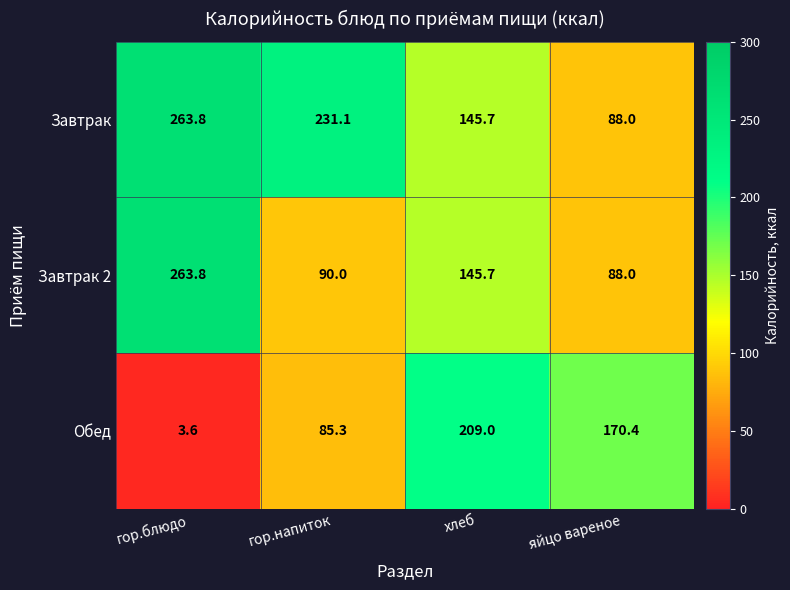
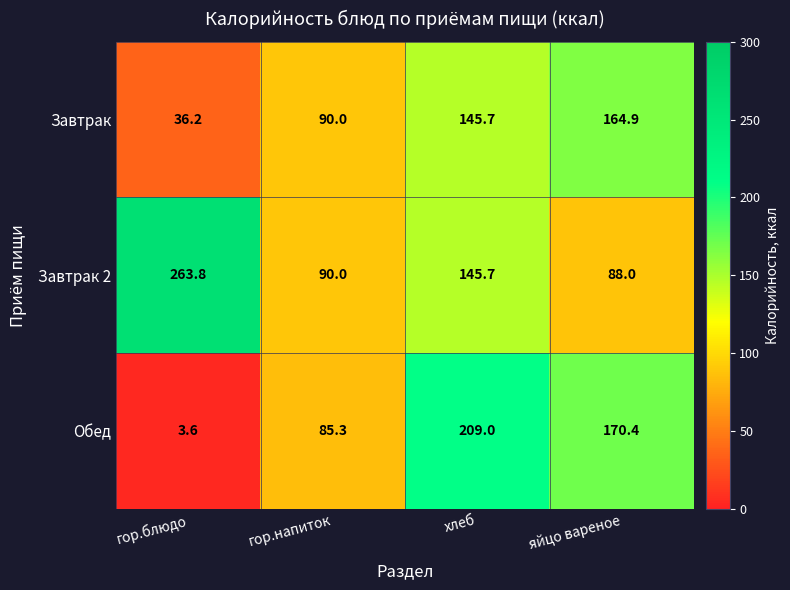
  {
    "Завтрак": {
-     "гор.блюдо": 263.8,
-     "гор.напиток": 231.1,
+     "гор.блюдо": 36.2,
+     "гор.напиток": 90.0,
      "хлеб": 145.7,
-     "яйцо вареное": 88.0
+     "яйцо вареное": 164.9
    },
    "Завтрак 2": {
      "гор.блюдо": 263.8,
      "гор.напиток": 90.0,
      "хлеб": 145.7,
      "яйцо вареное": 88.0
    },
    "Обед": {
      "гор.блюдо": 3.6,
      "гор.напиток": 85.3,
      "хлеб": 209.0,
      "яйцо вареное": 170.4
    }
  }
